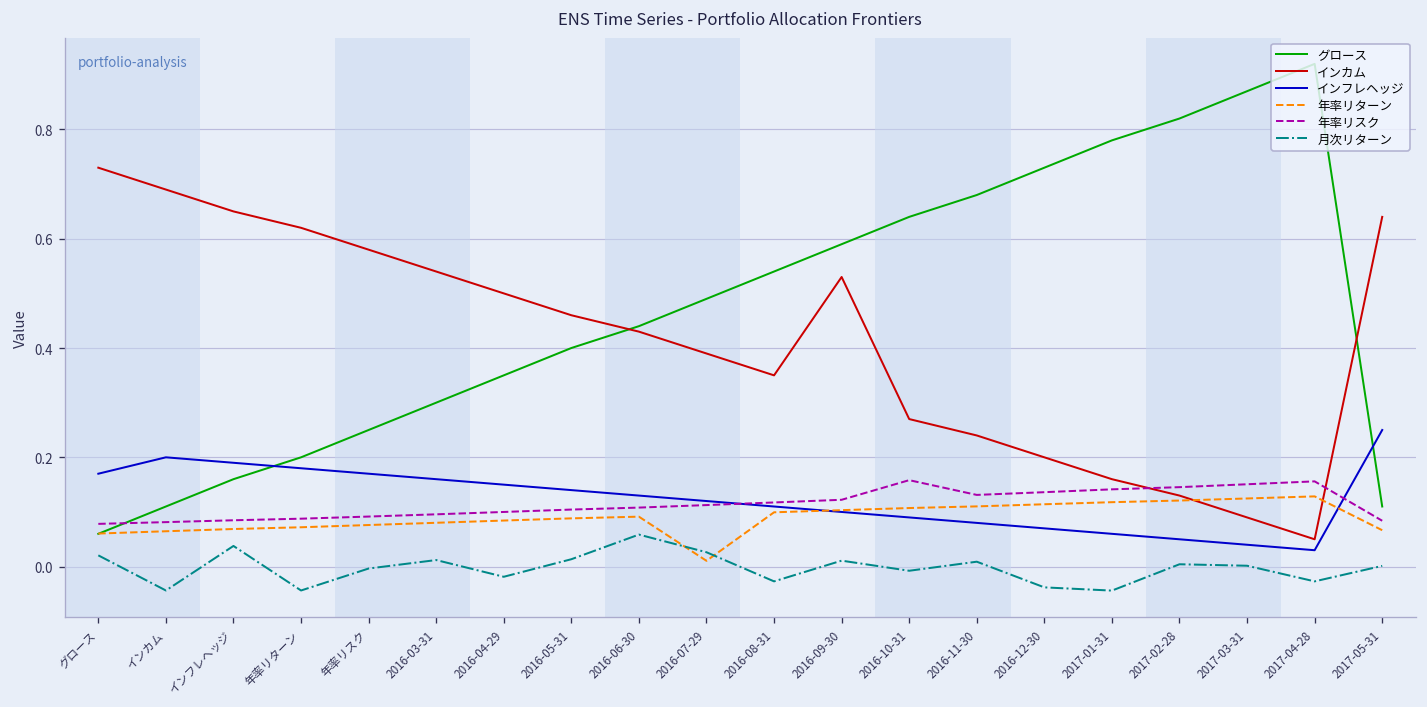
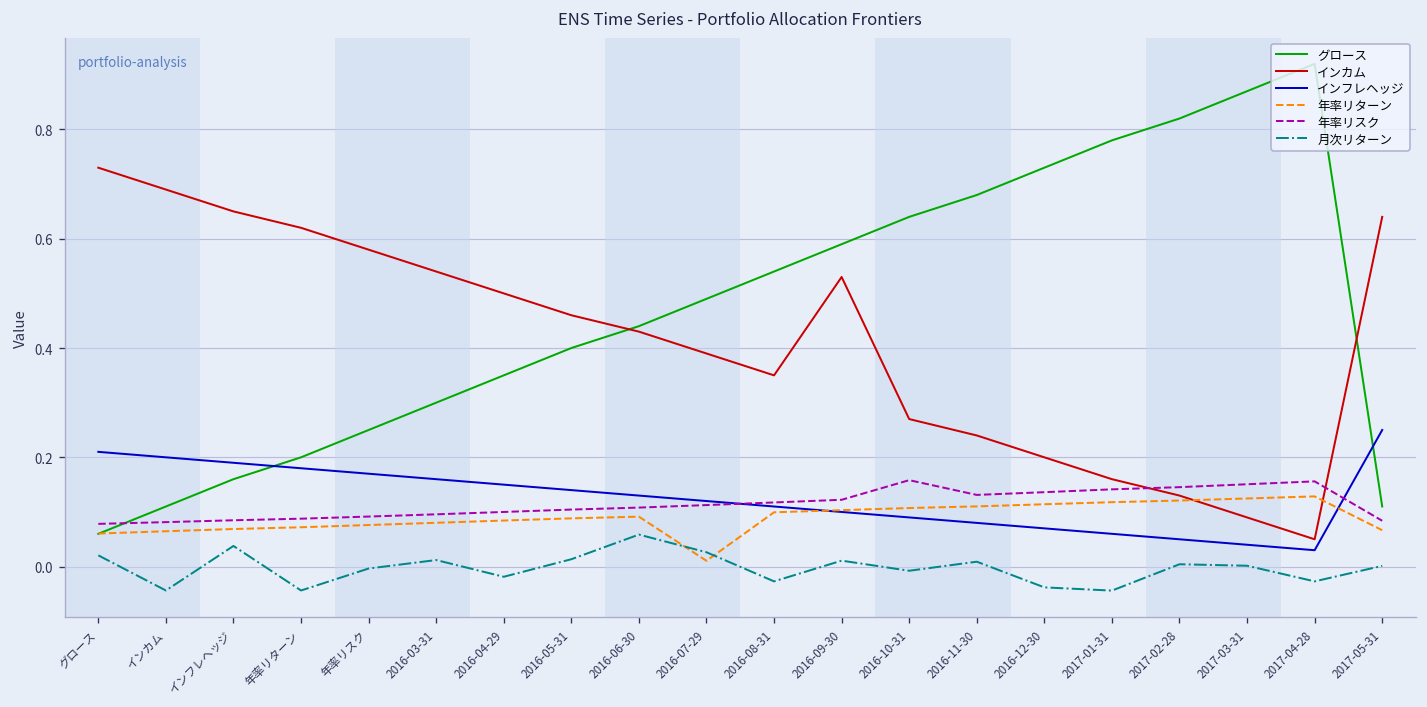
  {
    "グロース": {
      "インカム": 0.11,
      "インフレヘッジ": 0.16,
      "年率リターン": 0.20,
      "年率リスク": 0.25,
      "2016-03-31": 0.30,
      "2016-04-29": 0.35,
      "2016-05-31": 0.40,
      "2016-06-30": 0.44,
      "2016-07-29": 0.49,
      "2016-08-31": 0.54,
      "2016-09-30": 0.59,
      "2016-10-31": 0.64,
      "2016-11-30": 0.68,
      "2016-12-30": 0.73,
      "2017-01-31": 0.78,
      "2017-02-28": 0.82,
      "2017-03-31": 0.87,
      "2017-05-31": 0.11
    },
    "インカム": {
      "グロース": 0.73,
      "インカム": 0.69,
      "インフレヘッジ": 0.65,
      "年率リターン": 0.62,
      "年率リスク": 0.58,
      "2016-03-31": 0.54,
      "2016-04-29": 0.50,
      "2016-05-31": 0.46,
      "2016-06-30": 0.43,
      "2016-07-29": 0.39,
      "2016-08-31": 0.35,
      "2016-09-30": 0.53,
      "2016-10-31": 0.27,
      "2016-11-30": 0.24,
      "2016-12-30": 0.20,
      "2017-01-31": 0.16,
      "2017-02-28": 0.13,
      "2017-03-31": 0.09,
      "2017-04-28": 0.05,
      "2017-05-31": 0.64
    },
    "インフレヘッジ": {
-     "グロース": 0.17,
+     "グロース": 0.21,
      "インカム": 0.20,
      "インフレヘッジ": 0.19,
      "年率リターン": 0.18,
      "年率リスク": 0.17,
      "2016-03-31": 0.16,
      "2016-04-29": 0.15,
      "2016-05-31": 0.14,
      "2016-06-30": 0.13,
      "2016-07-29": 0.12,
      "2016-08-31": 0.11,
      "2016-10-31": 0.09,
      "2016-11-30": 0.08,
      "2016-12-30": 0.07,
      "2017-01-31": 0.06,
      "2017-02-28": 0.05,
      "2017-03-31": 0.04,
      "2017-04-28": 0.03,
      "2017-05-31": 0.25
    },
    "年率リターン": {
      "インカム": 0.06,
      "インフレヘッジ": 0.07,
      "年率リターン": 0.07,
      "年率リスク": 0.08,
      "2016-03-31": 0.08,
      "2016-04-29": 0.08,
      "2016-05-31": 0.09,
      "2016-06-30": 0.09,
      "2016-07-29": 0.01,
      "2016-08-31": 0.10,
      "2016-10-31": 0.11,
      "2016-11-30": 0.11,
      "2016-12-30": 0.11,
      "2017-01-31": 0.12,
      "2017-02-28": 0.12,
      "2017-03-31": 0.12,
      "2017-04-28": 0.13,
      "2017-05-31": 0.07
    },
    "年率リスク": {
      "グロース": 0.08,
      "インカム": 0.08,
      "インフレヘッジ": 0.08,
      "年率リターン": 0.09,
      "年率リスク": 0.09,
      "2016-03-31": 0.10,
      "2016-04-29": 0.10,
      "2016-05-31": 0.10,
      "2016-06-30": 0.11,
      "2016-07-29": 0.11,
      "2016-08-31": 0.12,
      "2016-09-30": 0.12,
      "2016-10-31": 0.16,
      "2016-11-30": 0.13,
      "2016-12-30": 0.14,
      "2017-01-31": 0.14,
      "2017-02-28": 0.15,
      "2017-03-31": 0.15,
      "2017-04-28": 0.16,
      "2017-05-31": 0.08
    },
    "月次リターン": {
      "グロース": 0.02,
      "インカム": -0.04,
      "インフレヘッジ": 0.04,
      "年率リターン": -0.04,
      "年率リスク": 0.00,
      "2016-03-31": 0.01,
      "2016-04-29": -0.02,
      "2016-05-31": 0.01,
      "2016-06-30": 0.06,
      "2016-07-29": 0.03,
      "2016-08-31": -0.03,
      "2016-09-30": 0.01,
      "2016-10-31": -0.01,
      "2016-11-30": 0.01,
      "2016-12-30": -0.04,
      "2017-01-31": -0.04,
      "2017-02-28": 0.00,
      "2017-03-31": 0.00,
      "2017-04-28": -0.03,
      "2017-05-31": 0.00
    }
  }
